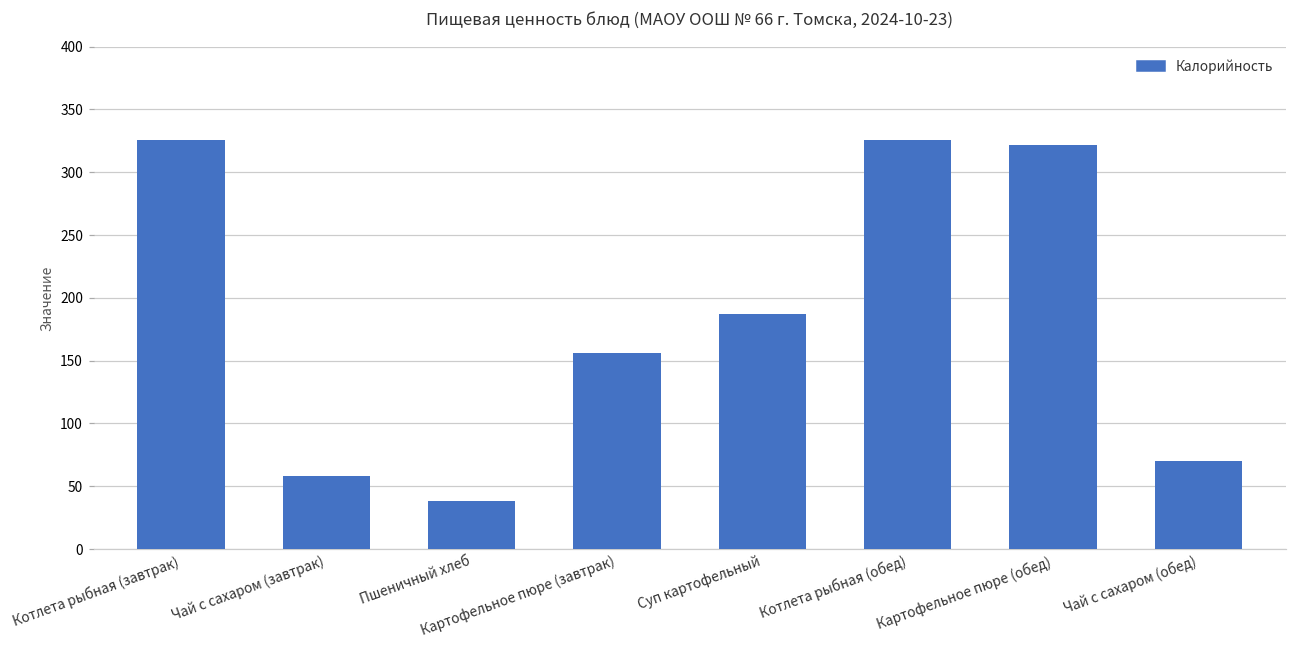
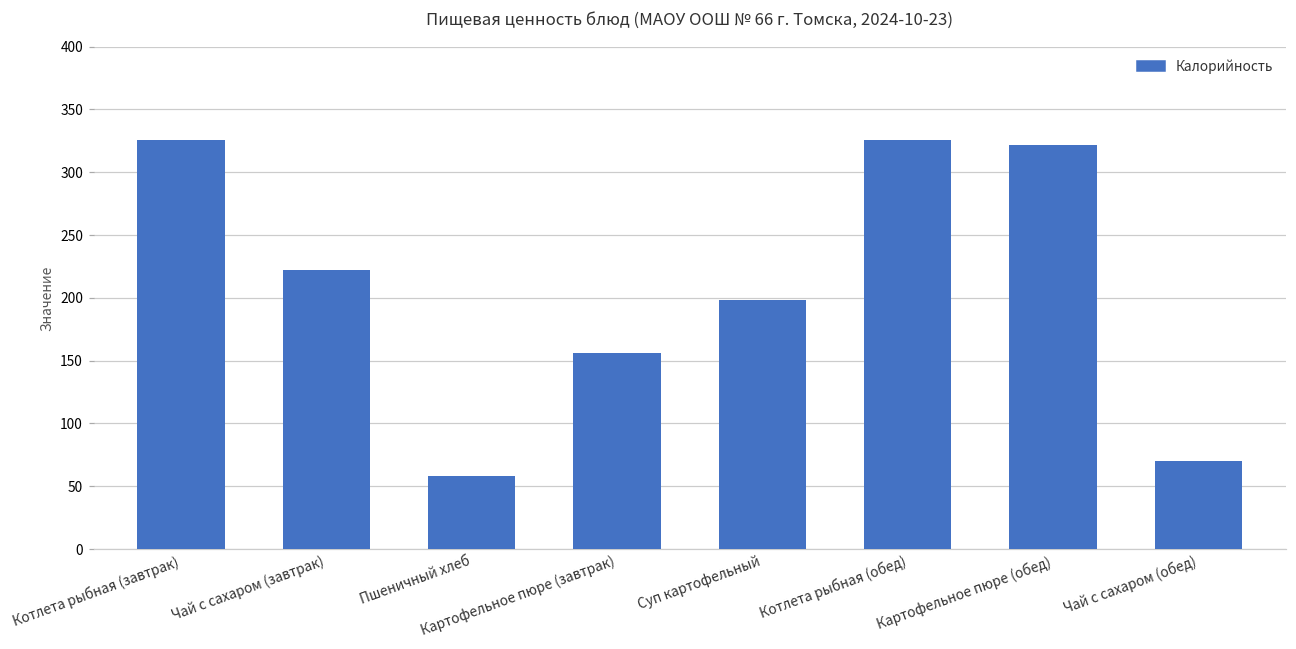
  {
    "Котлета рыбная (завтрак)": 326,
-   "Чай с сахаром (завтрак)": 58,
-   "Пшеничный хлеб": 38,
+   "Чай с сахаром (завтрак)": 222,
+   "Пшеничный хлеб": 58,
    "Картофельное пюре (завтрак)": 156,
-   "Суп картофельный": 187,
+   "Суп картофельный": 198,
    "Котлета рыбная (обед)": 326,
    "Картофельное пюре (обед)": 322,
    "Чай с сахаром (обед)": 70
  }
